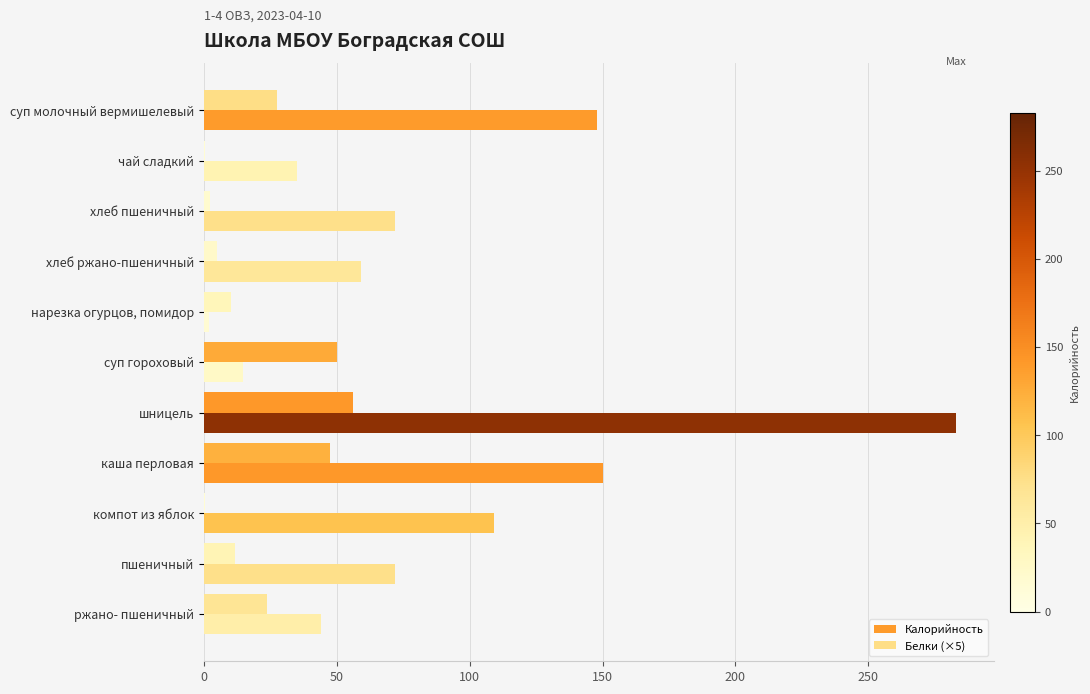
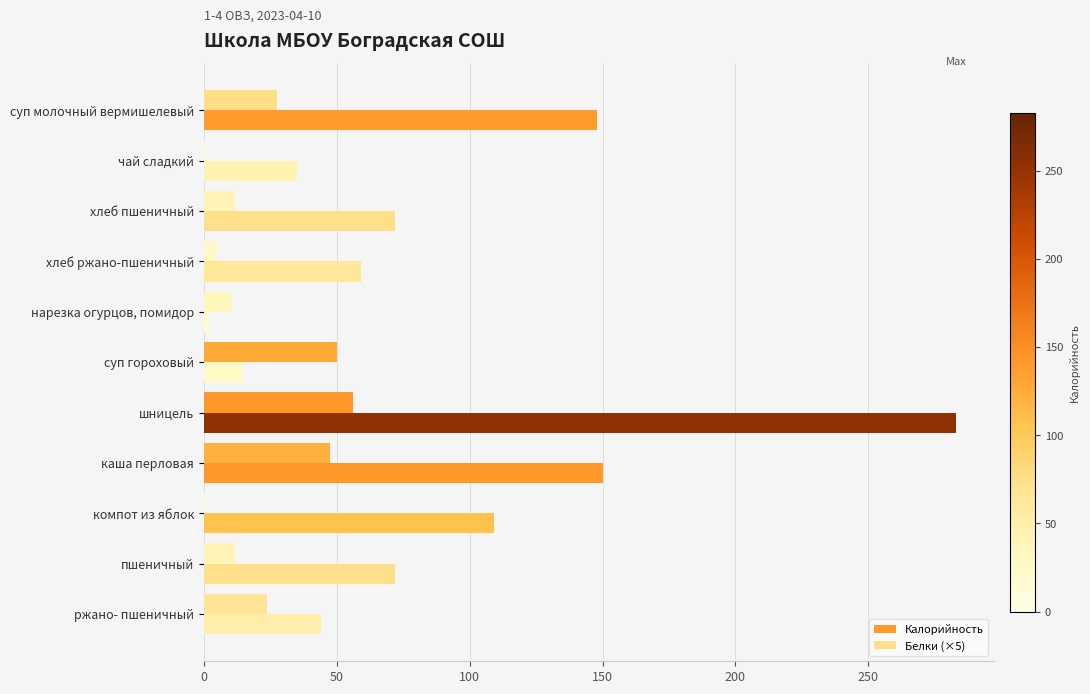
  {
    "Калорийность": {
      "суп молочный вермишелевый": 148,
      "чай сладкий": 35,
      "хлеб пшеничный": 72,
      "хлеб ржано-пшеничный": 59,
      "нарезка огурцов, помидор": 2,
      "суп гороховый": 15,
      "шницель": 283,
      "каша перловая": 150,
      "компот из яблок": 109,
      "пшеничный": 72,
      "ржано- пшеничный": 44
    },
    "Белки (×5)": {
      "суп молочный вермишелевый": 28,
-     "хлеб пшеничный": 2,
+     "хлеб пшеничный": 12,
      "хлеб ржано-пшеничный": 5,
      "нарезка огурцов, помидор": 10,
      "суп гороховый": 50,
      "шницель": 56,
      "каша перловая": 48,
      "пшеничный": 12,
      "ржано- пшеничный": 24
    }
  }
